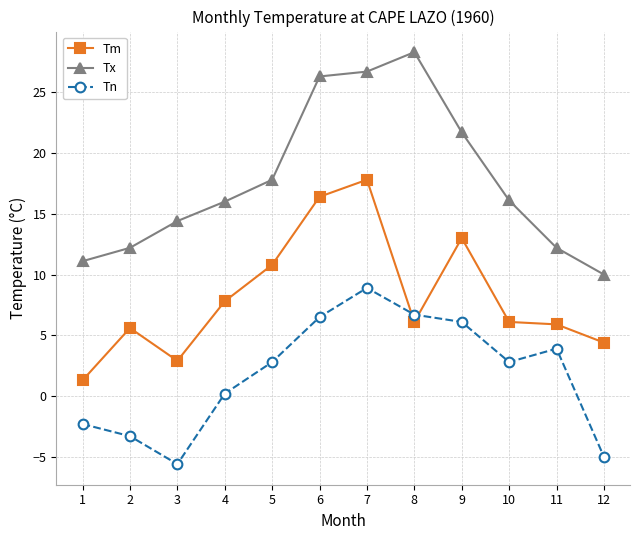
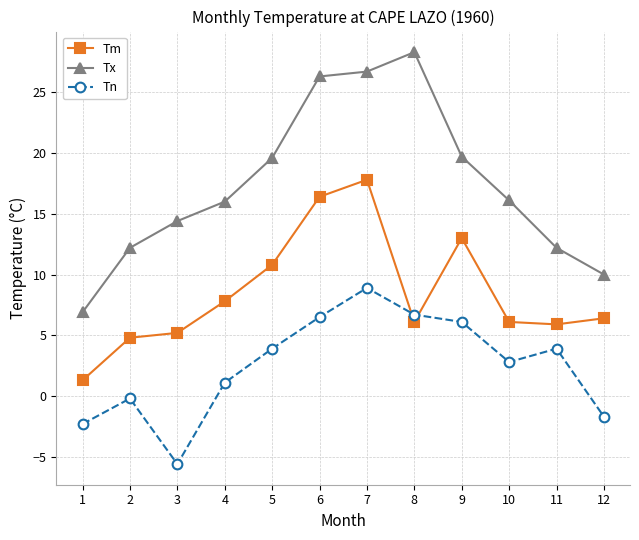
  {
    "Tm": {
      "1": 1.3,
-     "2": 5.6,
-     "3": 2.9,
+     "2": 4.8,
+     "3": 5.2,
      "4": 7.8,
      "5": 10.8,
      "6": 16.4,
      "7": 17.8,
      "8": 6.1,
      "9": 13.0,
      "10": 6.1,
      "11": 5.9,
-     "12": 4.4
+     "12": 6.4
    },
    "Tx": {
-     "1": 11.1,
+     "1": 6.9,
      "2": 12.2,
      "3": 14.4,
      "4": 16.0,
-     "5": 17.8,
+     "5": 19.6,
      "6": 26.3,
      "7": 26.7,
      "8": 28.3,
-     "9": 21.7,
+     "9": 19.7,
      "10": 16.1,
      "11": 12.2,
      "12": 10.0
    },
    "Tn": {
      "1": -2.3,
-     "2": -3.3,
+     "2": -0.2,
      "3": -5.6,
-     "4": 0.2,
-     "5": 2.8,
+     "4": 1.1,
+     "5": 3.9,
      "6": 6.5,
      "7": 8.9,
      "8": 6.7,
      "9": 6.1,
      "10": 2.8,
      "11": 3.9,
-     "12": -5.0
+     "12": -1.7
    }
  }
